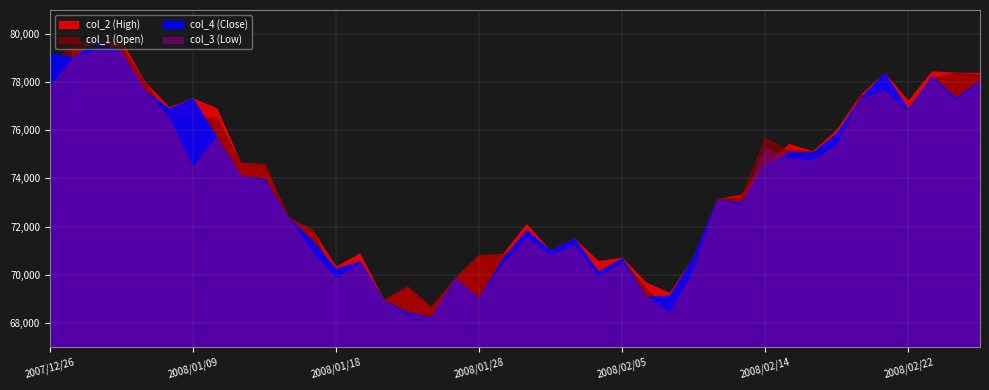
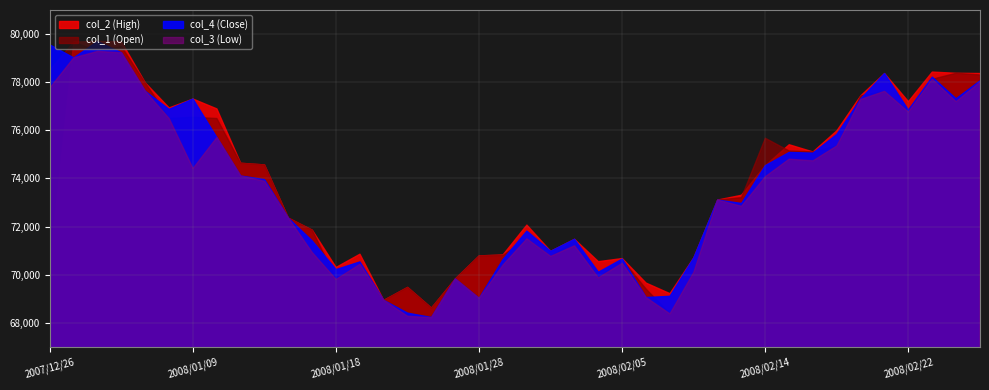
  {
    "col_2 (High)": {
      "2007/12/26": "70,400",
      "2008/02/22": "77,200"
    },
    "col_1 (Open)": {
      "2007/12/26": "78,500",
      "2008/01/09": "76,500",
      "2008/02/14": "75,700"
    },
    "col_4 (Close)": {
-     "2007/12/26": "79,200"
+     "2007/12/26": "79,500"
    },
    "col_3 (Low)": {
      "2007/12/26": "77,800",
      "2008/01/09": "74,400",
      "2008/02/05": "70,500",
-     "2008/02/14": "75,200"
+     "2008/02/14": "74,100"
    }
  }
